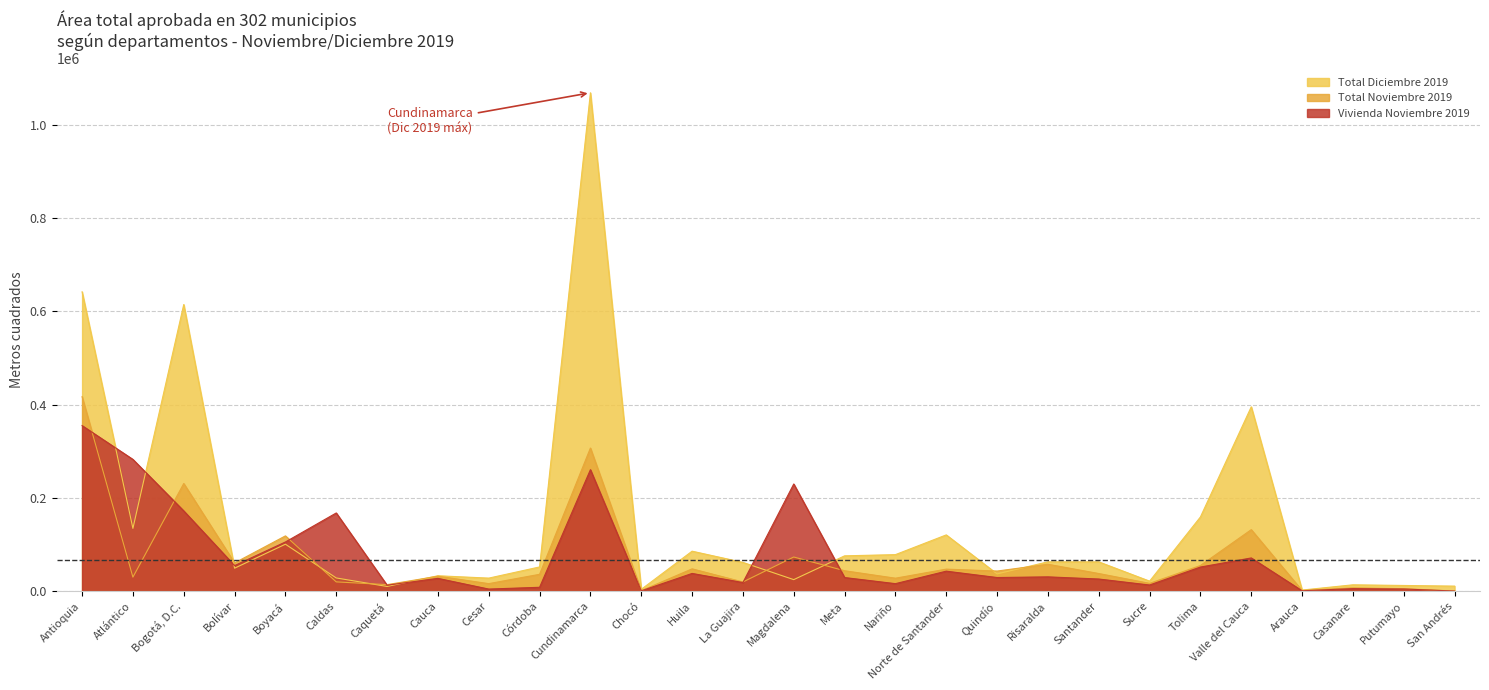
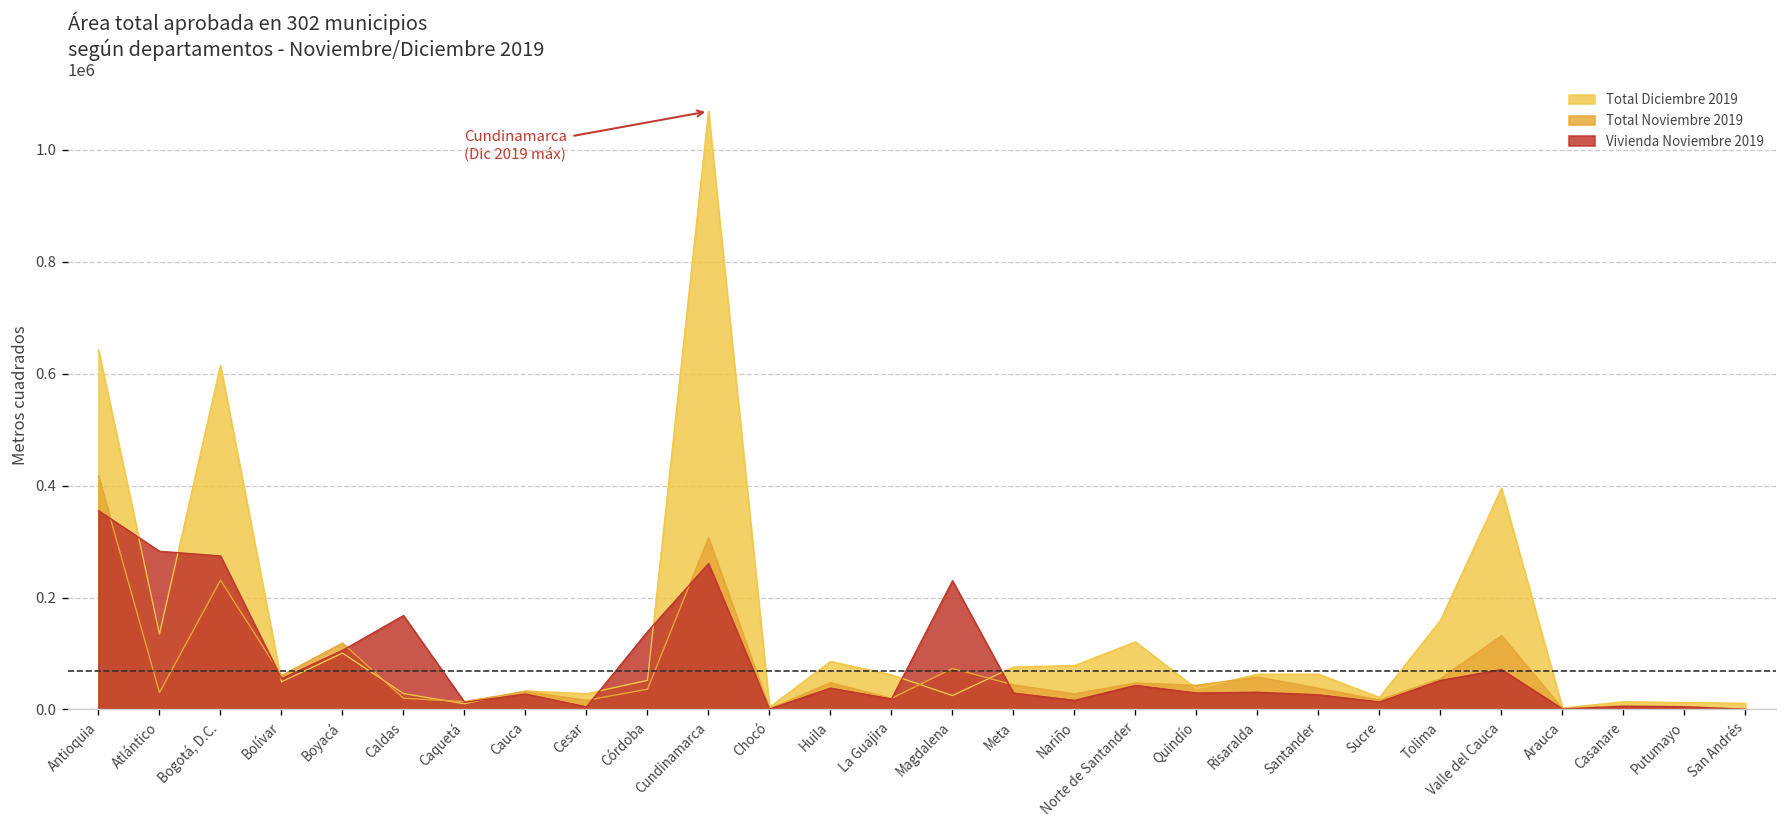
  {
    "Vivienda Noviembre 2019": {
      "Antioquia": 360000,
      "Atlántico": 280000,
-     "Bogotá, D.C.": 170000,
+     "Bogotá, D.C.": 270000,
      "Bolívar": 50000,
      "Caldas": 170000,
      "Cesar": 0,
-     "Córdoba": 10000,
+     "Córdoba": 140000,
      "Cundinamarca": 260000,
      "Huila": 40000,
      "Magdalena": 230000,
      "Meta": 30000,
      "Nariño": 20000,
      "Quindío": 30000,
      "Risaralda": 30000,
      "Santander": 30000,
      "Valle del Cauca": 70000
    }
  }
